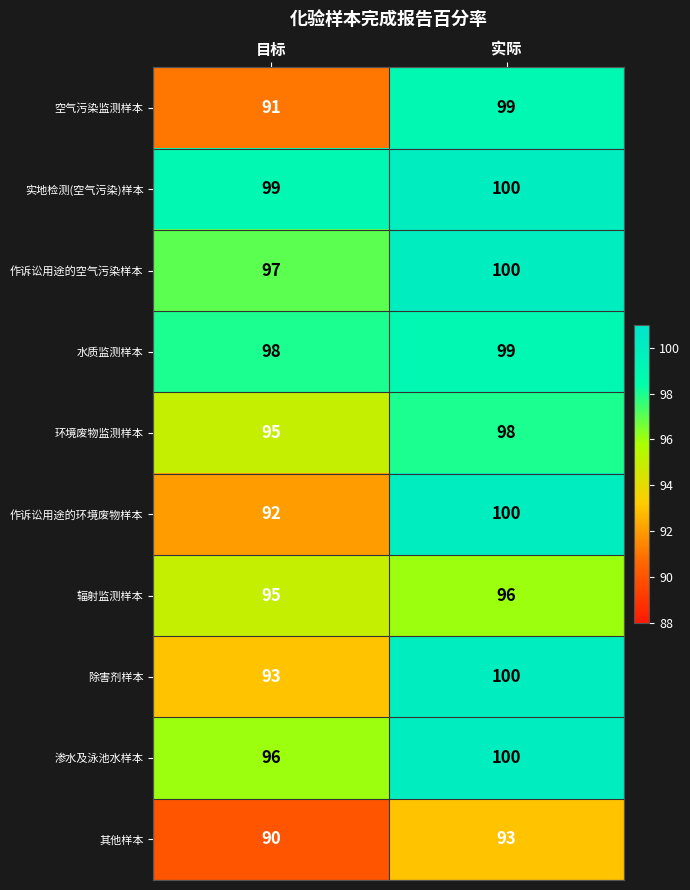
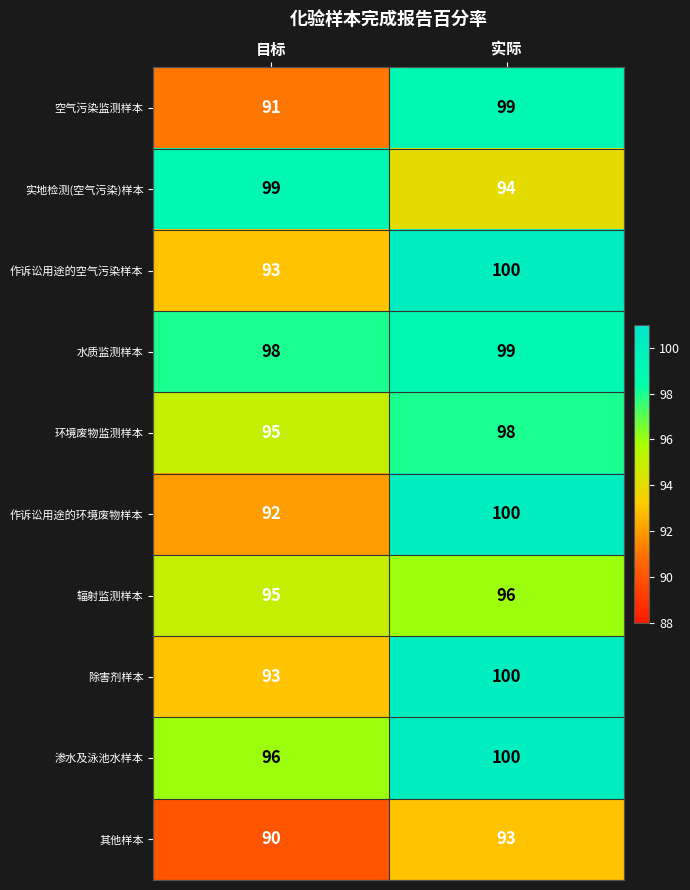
  {
    "空气污染监测样本": {
      "目标": 91,
      "实际": 99
    },
    "实地检测(空气污染)样本": {
      "目标": 99,
-     "实际": 100
+     "实际": 94
    },
    "作诉讼用途的空气污染样本": {
-     "目标": 97,
+     "目标": 93,
      "实际": 100
    },
    "水质监测样本": {
      "目标": 98,
      "实际": 99
    },
    "环境废物监测样本": {
      "目标": 95,
      "实际": 98
    },
    "作诉讼用途的环境废物样本": {
      "目标": 92,
      "实际": 100
    },
    "辐射监测样本": {
      "目标": 95,
      "实际": 96
    },
    "除害剂样本": {
      "目标": 93,
      "实际": 100
    },
    "渗水及泳池水样本": {
      "目标": 96,
      "实际": 100
    },
    "其他样本": {
      "目标": 90,
      "实际": 93
    }
  }
